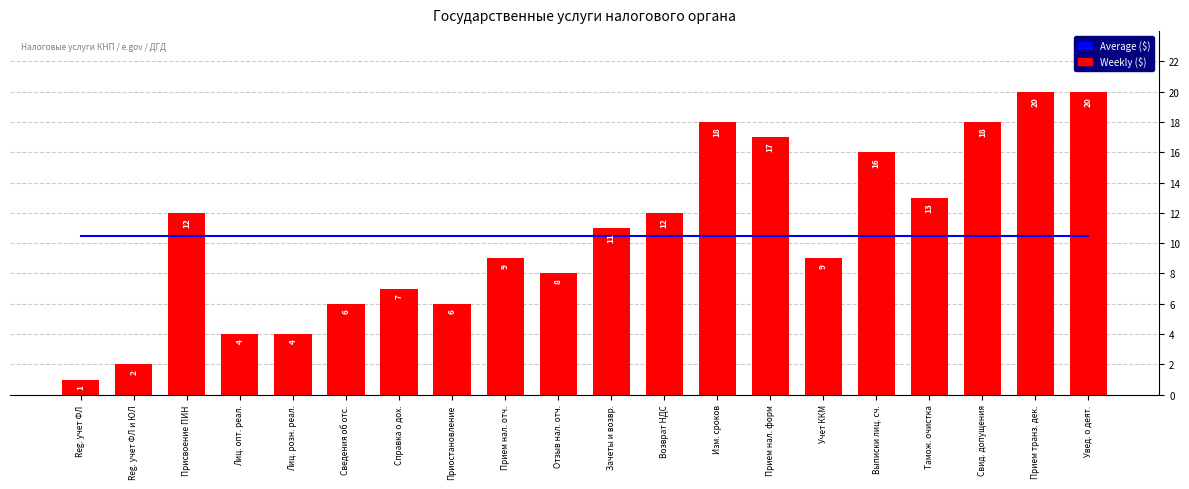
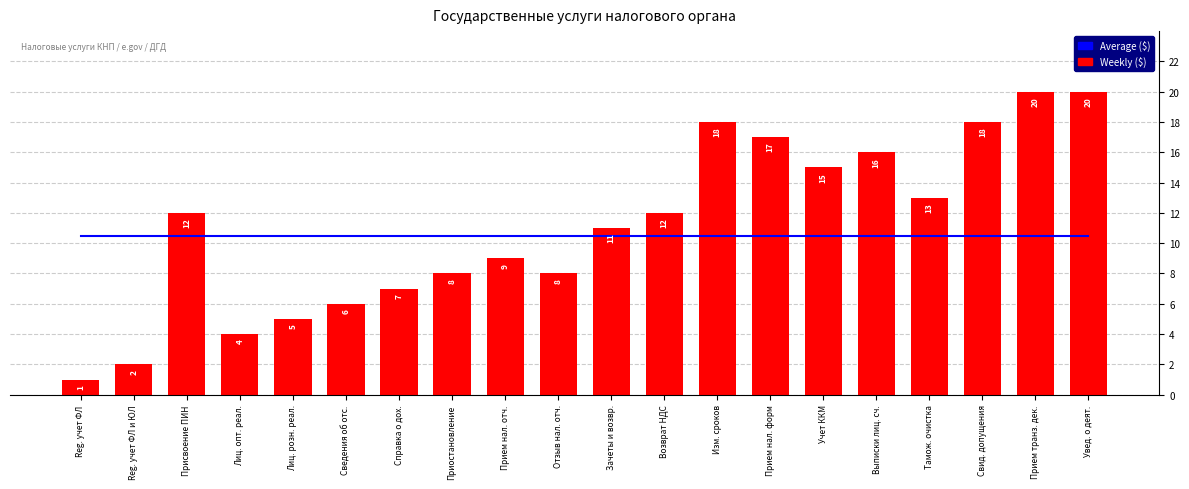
  {
    "Average ($)": {
      "Reg. учет ФЛ": 10.5,
      "Reg. учет ФЛ и ЮЛ": 10.5,
      "Присвоение ПИН": 10.5,
      "Лиц. опт. реал.": 10.5,
      "Лиц. розн. реал.": 10.5,
      "Сведения об отс.": 10.5,
      "Справка о дох.": 10.5,
      "Приостановление": 10.5,
      "Прием нал. отч.": 10.5,
      "Отзыв нал. отч.": 10.5,
      "Возврат НДС": 10.5,
      "Изм. сроков": 10.5,
      "Прием нал. форм": 10.5,
      "Учет ККМ": 10.5,
      "Выписки лиц. сч.": 10.5,
      "Тамож. очистка": 10.5,
      "Свид. допущения": 10.5,
      "Прием транз. дек.": 10.5,
      "Увед. о деят.": 10.5
    },
    "Weekly ($)": {
      "Reg. учет ФЛ": 1,
      "Reg. учет ФЛ и ЮЛ": 2,
      "Присвоение ПИН": 12,
      "Лиц. опт. реал.": 4,
-     "Лиц. розн. реал.": 4,
+     "Лиц. розн. реал.": 5,
      "Сведения об отс.": 6,
      "Справка о дох.": 7,
-     "Приостановление": 6,
+     "Приостановление": 8,
      "Прием нал. отч.": 9,
      "Отзыв нал. отч.": 8,
      "Возврат НДС": 12,
      "Изм. сроков": 18,
      "Прием нал. форм": 17,
-     "Учет ККМ": 9,
+     "Учет ККМ": 15,
      "Выписки лиц. сч.": 16,
      "Тамож. очистка": 13,
      "Свид. допущения": 18,
      "Прием транз. дек.": 20,
      "Увед. о деят.": 20
    }
  }
